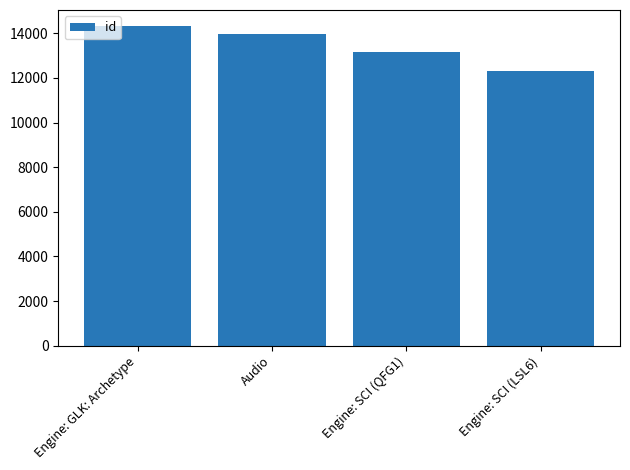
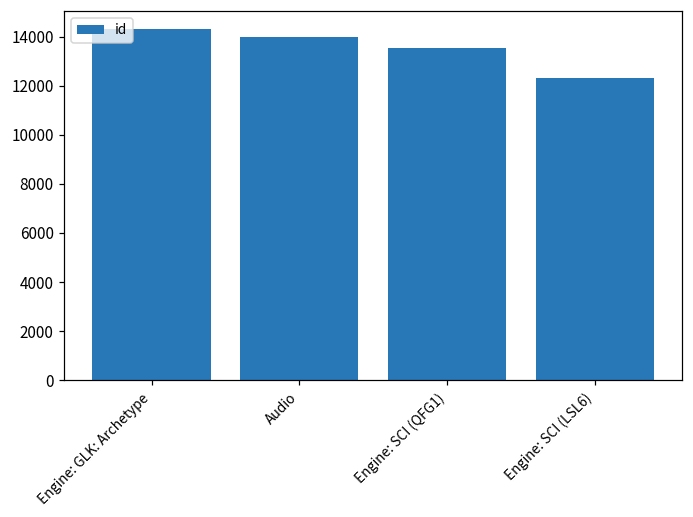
  {
    "Engine: GLK: Archetype": 14300,
    "Audio": 14000,
-   "Engine: SCI (QFG1)": 13200,
+   "Engine: SCI (QFG1)": 13500,
    "Engine: SCI (LSL6)": 12300
  }
